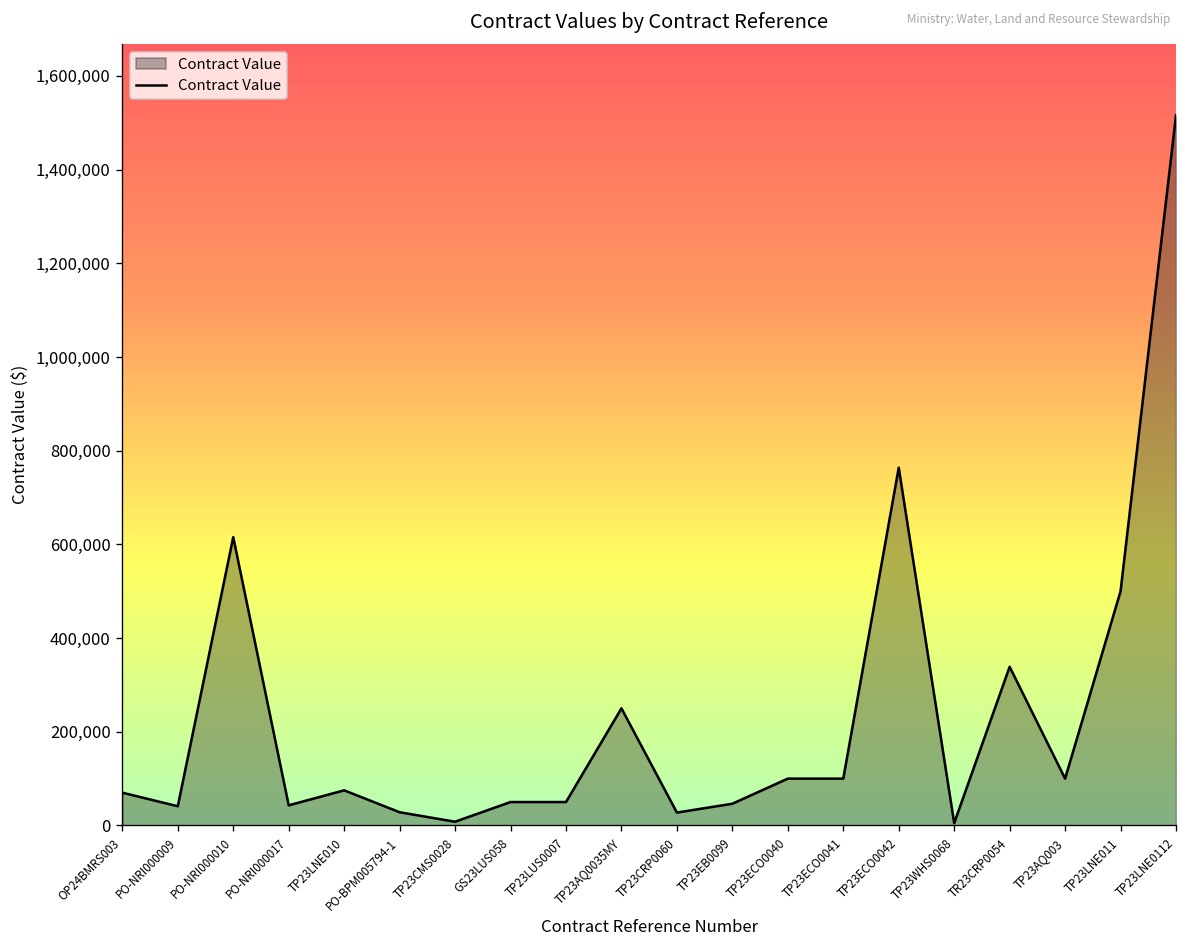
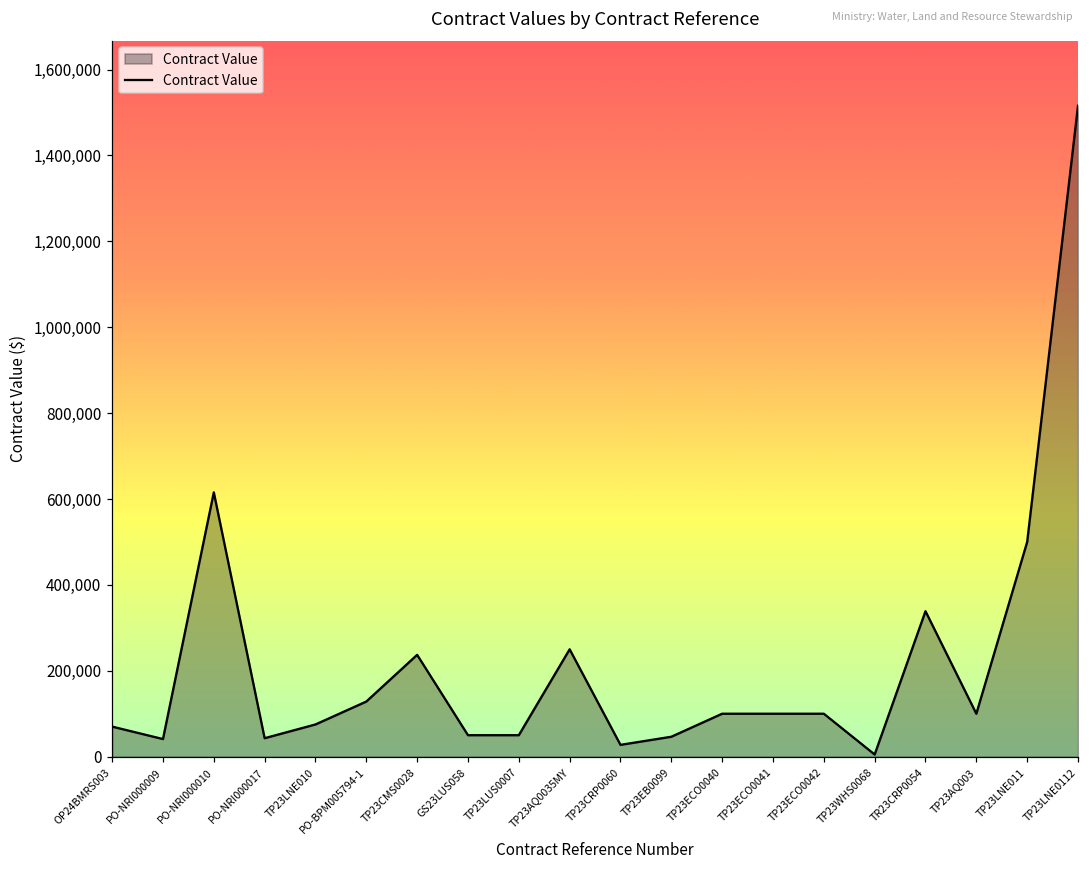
  {
    "OP24BMRS003": "70,000",
    "PO-NRI000009": "40,000",
    "PO-NRI000010": "620,000",
    "PO-NRI000017": "40,000",
    "TP23LNE010": "80,000",
-   "PO-BPM005794-1": "30,000",
-   "TP23CMS0028": "10,000",
+   "PO-BPM005794-1": "130,000",
+   "TP23CMS0028": "240,000",
    "GS23LUS058": "50,000",
    "TP23LUS0007": "50,000",
    "TP23AQ0035MY": "250,000",
    "TP23CRP0060": "30,000",
    "TP23EB0099": "50,000",
    "TP23ECO0040": "100,000",
    "TP23ECO0041": "100,000",
-   "TP23ECO0042": "760,000",
+   "TP23ECO0042": "100,000",
    "TP23WHS0068": "10,000",
    "TR23CRP0054": "340,000",
    "TP23AQ003": "100,000",
    "TP23LNE011": "500,000",
    "TP23LNE0112": "1,520,000"
  }
